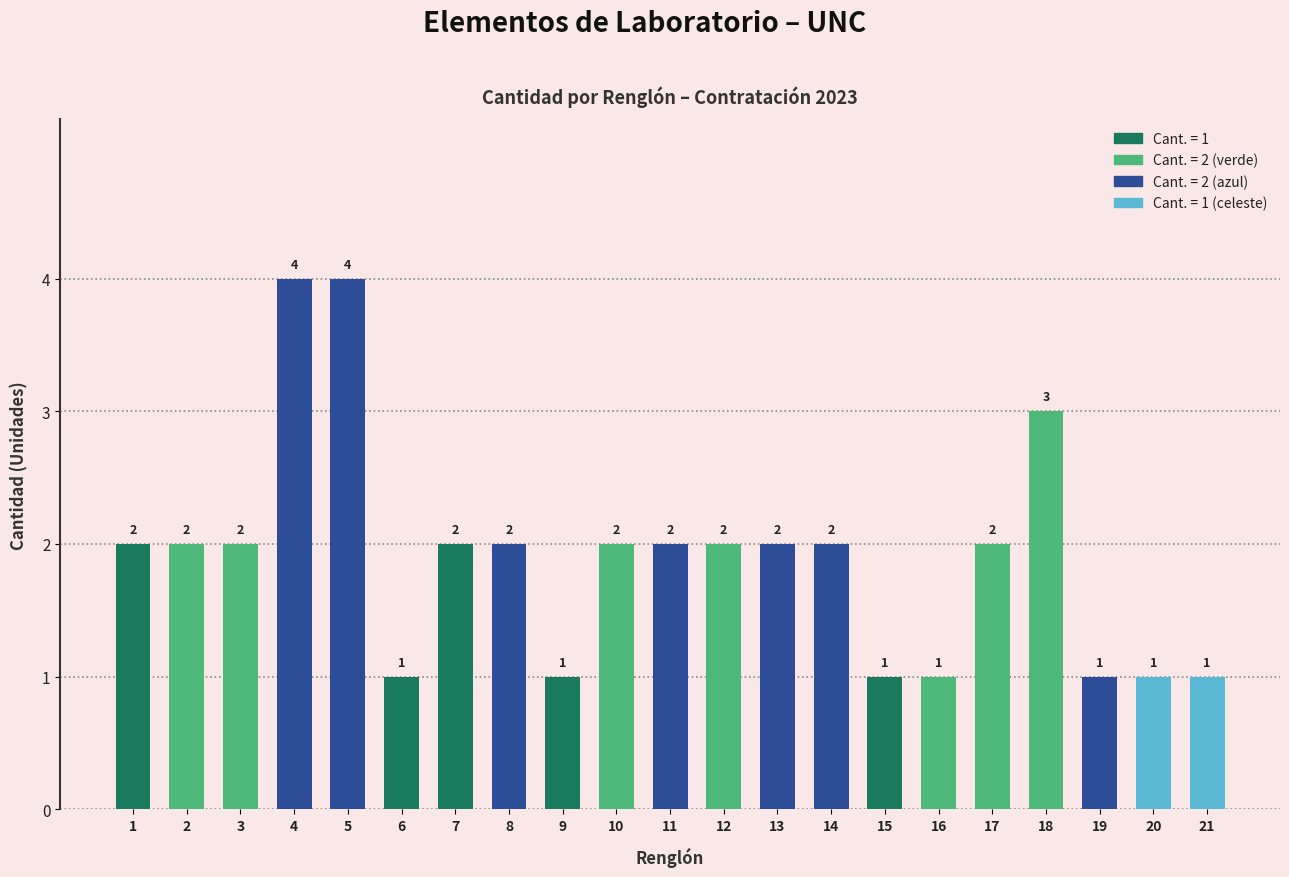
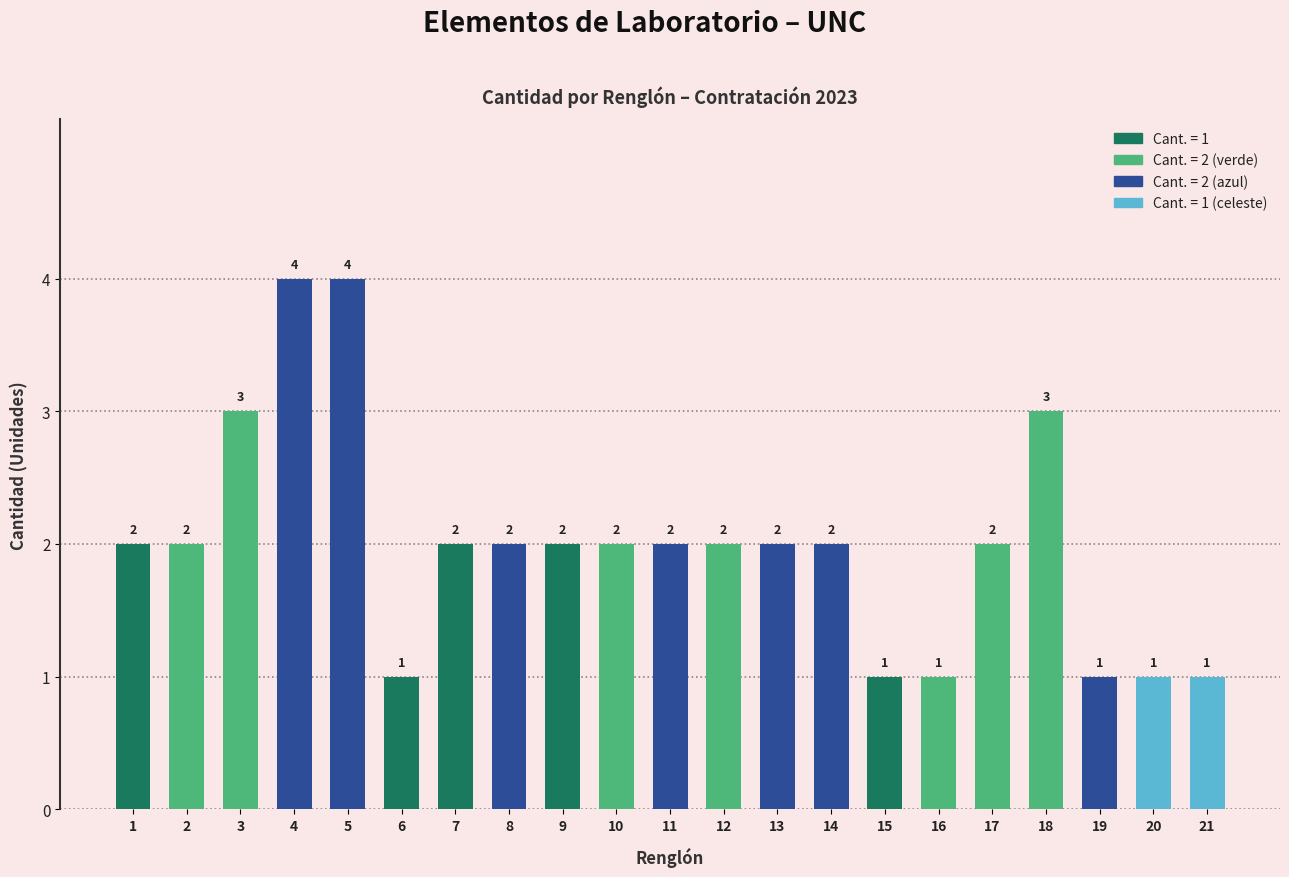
  {
    "1": 2,
    "2": 2,
-   "3": 2,
+   "3": 3,
    "4": 4,
    "5": 4,
    "6": 1,
    "7": 2,
    "8": 2,
-   "9": 1,
+   "9": 2,
    "10": 2,
    "11": 2,
    "12": 2,
    "13": 2,
    "14": 2,
    "15": 1,
    "16": 1,
    "17": 2,
    "18": 3,
    "19": 1,
    "20": 1,
    "21": 1
  }
